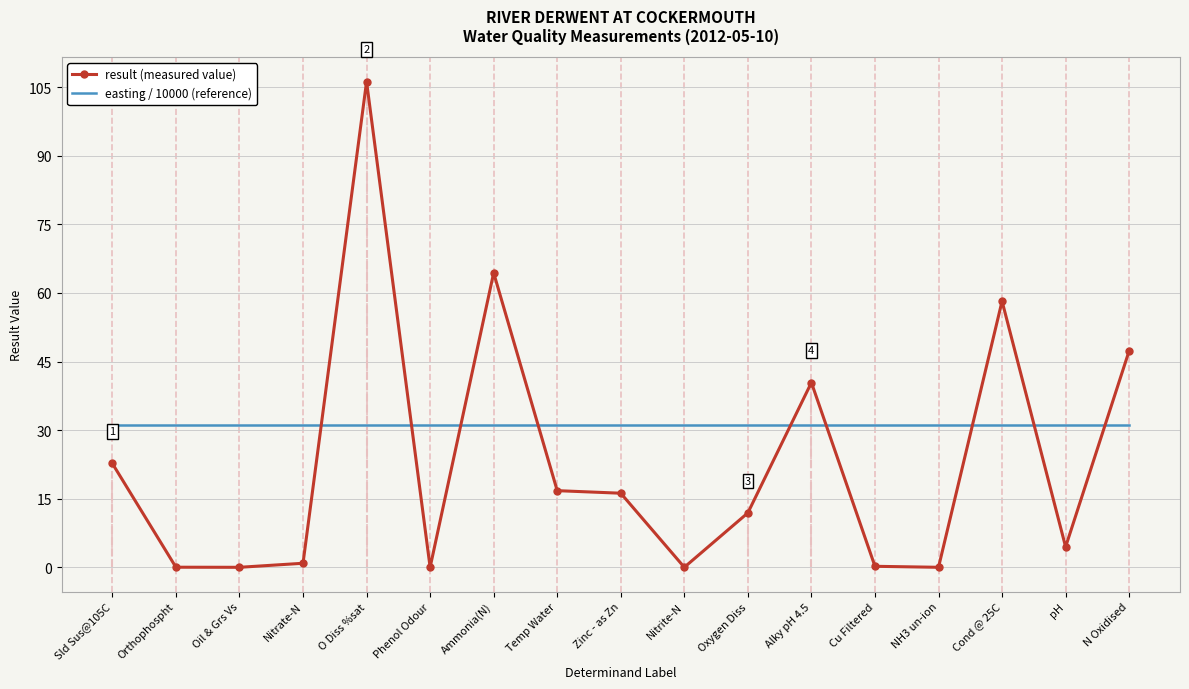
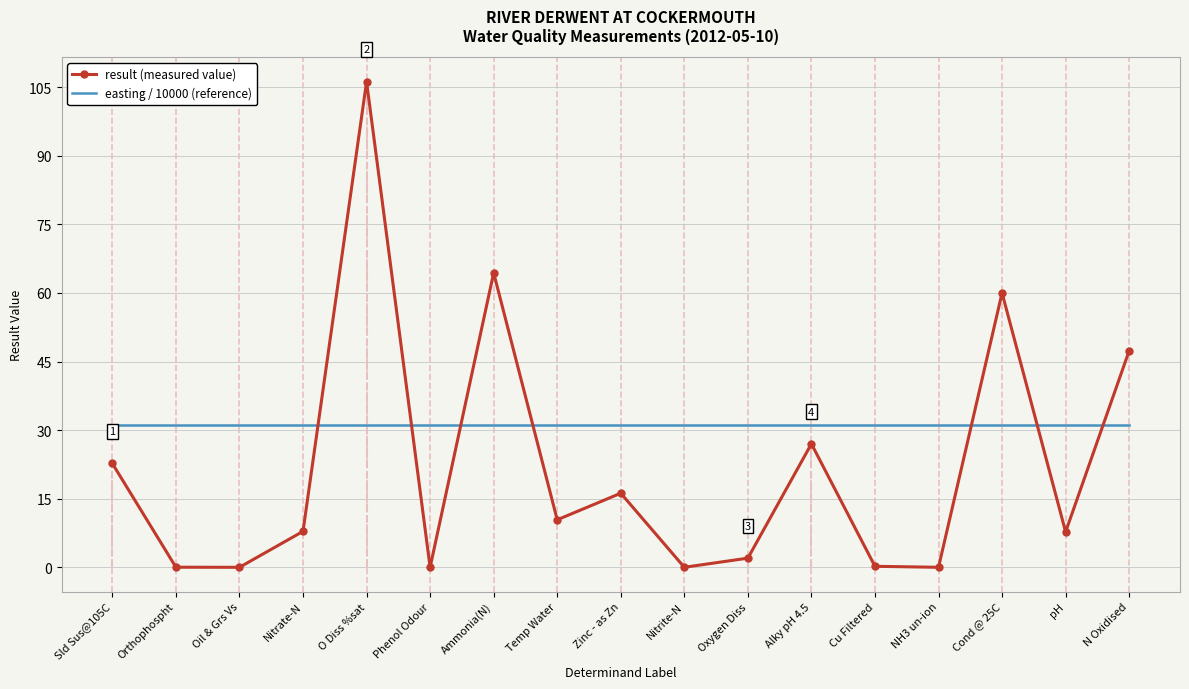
  {
    "result (measured value)": {
      "Orthophospht": 0,
      "Oil & Grs Vs": 0,
-     "Nitrate-N": 1,
+     "Nitrate-N": 8,
      "Phenol Odour": 0,
      "Ammonia(N)": 64,
-     "Temp Water": 17,
+     "Temp Water": 10,
      "Zinc - as Zn": 16,
      "Nitrite-N": 0,
-     "Oxygen Diss": 12,
-     "Alky pH 4.5": 40,
+     "Oxygen Diss": 2,
+     "Alky pH 4.5": 27,
      "Cu Filtered": 0,
      "NH3 un-ion": 0,
-     "Cond @ 25C": 58,
-     "pH": 4,
+     "Cond @ 25C": 60,
+     "pH": 8,
      "N Oxidised": 47
    },
    "easting / 10000 (reference)": {
      "Orthophospht": 31,
      "Oil & Grs Vs": 31,
      "Nitrate-N": 31,
      "O Diss %sat": 31,
      "Phenol Odour": 31,
      "Ammonia(N)": 31,
      "Temp Water": 31,
      "Zinc - as Zn": 31,
      "Nitrite-N": 31,
      "Oxygen Diss": 31,
      "Alky pH 4.5": 31,
      "Cu Filtered": 31,
      "NH3 un-ion": 31,
      "Cond @ 25C": 31,
      "pH": 31,
      "N Oxidised": 31
    }
  }
